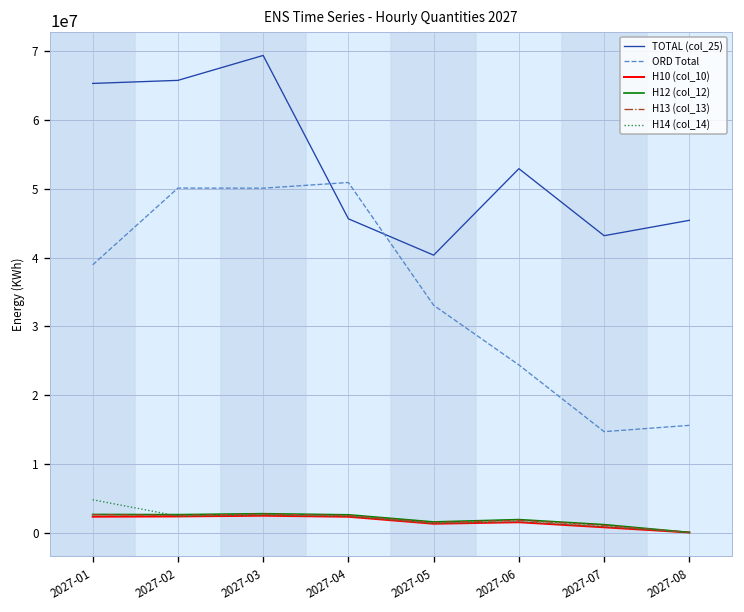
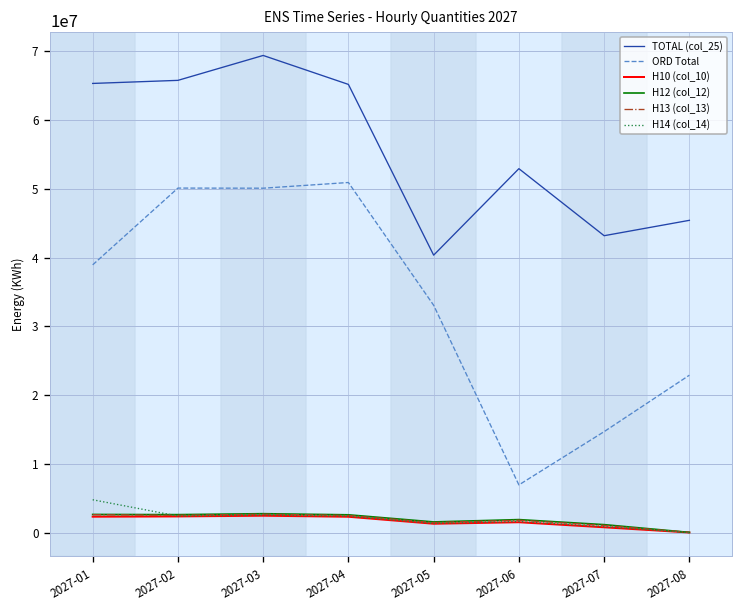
  {
    "TOTAL (col_25)": {
      "2027-01": 65000000,
      "2027-02": 66000000,
      "2027-03": 69000000,
-     "2027-04": 46000000,
+     "2027-04": 65000000,
      "2027-05": 40000000,
      "2027-06": 53000000,
      "2027-07": 43000000,
      "2027-08": 45000000
    },
    "ORD Total": {
      "2027-01": 39000000,
      "2027-02": 50000000,
      "2027-03": 50000000,
      "2027-04": 51000000,
      "2027-05": 33000000,
-     "2027-06": 24000000,
+     "2027-06": 7000000,
      "2027-07": 15000000,
-     "2027-08": 16000000
+     "2027-08": 23000000
    },
    "H14 (col_14)": {
      "2027-01": 5000000
    }
  }
